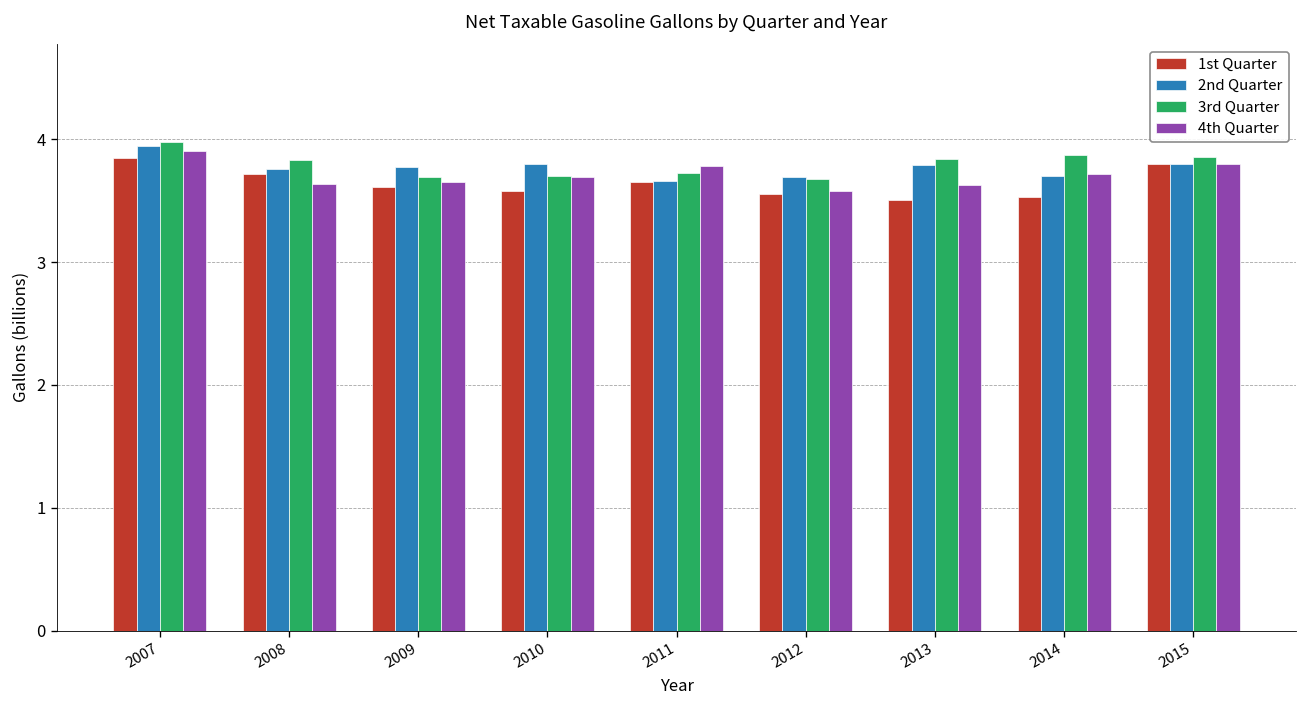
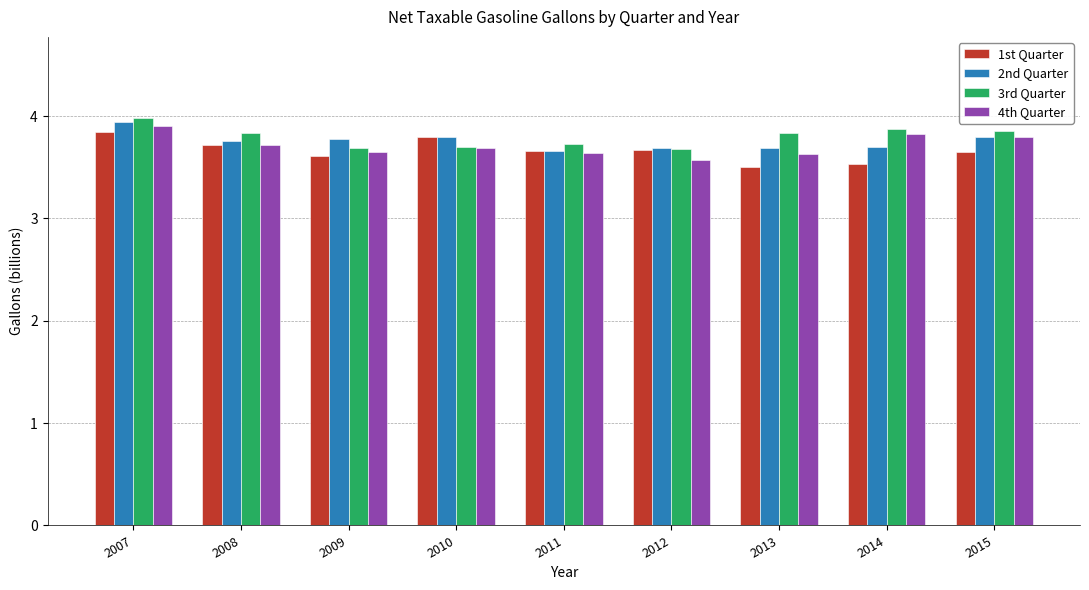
  {
    "1st Quarter": {
      "2007": 3.85,
      "2008": 3.72,
      "2009": 3.61,
-     "2010": 3.58,
+     "2010": 3.79,
      "2011": 3.65,
-     "2012": 3.56,
+     "2012": 3.66,
      "2013": 3.50,
      "2014": 3.53,
-     "2015": 3.80
+     "2015": 3.65
    },
    "2nd Quarter": {
      "2007": 3.95,
      "2008": 3.76,
      "2009": 3.77,
      "2010": 3.80,
      "2011": 3.66,
      "2012": 3.69,
-     "2013": 3.79,
+     "2013": 3.68,
      "2014": 3.70,
      "2015": 3.80
    },
    "3rd Quarter": {
      "2007": 3.98,
      "2008": 3.83,
      "2009": 3.69,
      "2010": 3.70,
      "2011": 3.73,
      "2012": 3.68,
      "2013": 3.84,
      "2014": 3.87,
      "2015": 3.86
    },
    "4th Quarter": {
      "2007": 3.90,
-     "2008": 3.63,
+     "2008": 3.71,
      "2009": 3.65,
      "2010": 3.69,
-     "2011": 3.78,
+     "2011": 3.64,
      "2012": 3.58,
      "2013": 3.63,
-     "2014": 3.71,
+     "2014": 3.82,
      "2015": 3.80
    }
  }
